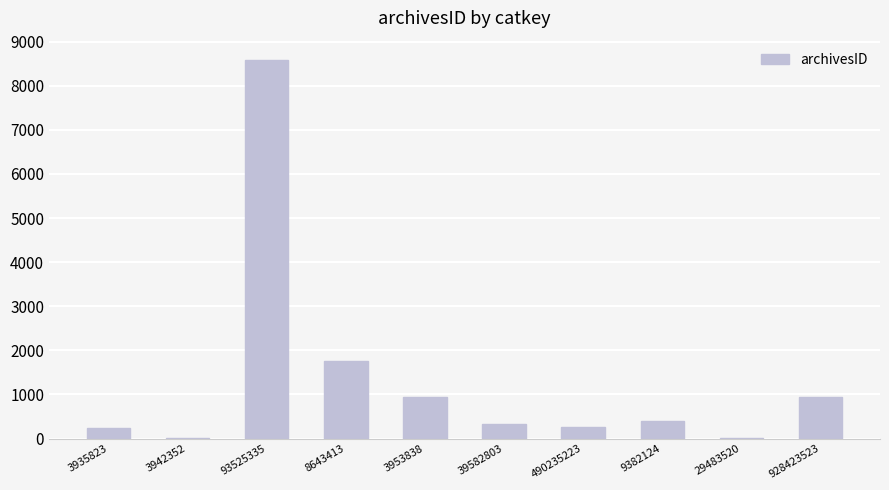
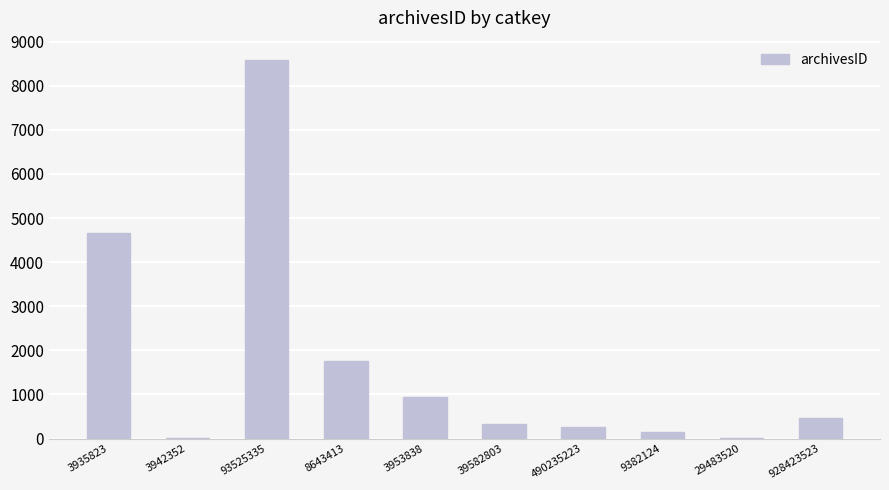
  {
-   "3935823": 200,
+   "3935823": 4700,
    "93525335": 8600,
    "8643413": 1800,
    "3953838": 900,
    "39582803": 300,
    "490235223": 300,
-   "9382124": 400,
-   "928423523": 900
+   "9382124": 200,
+   "928423523": 500
  }
